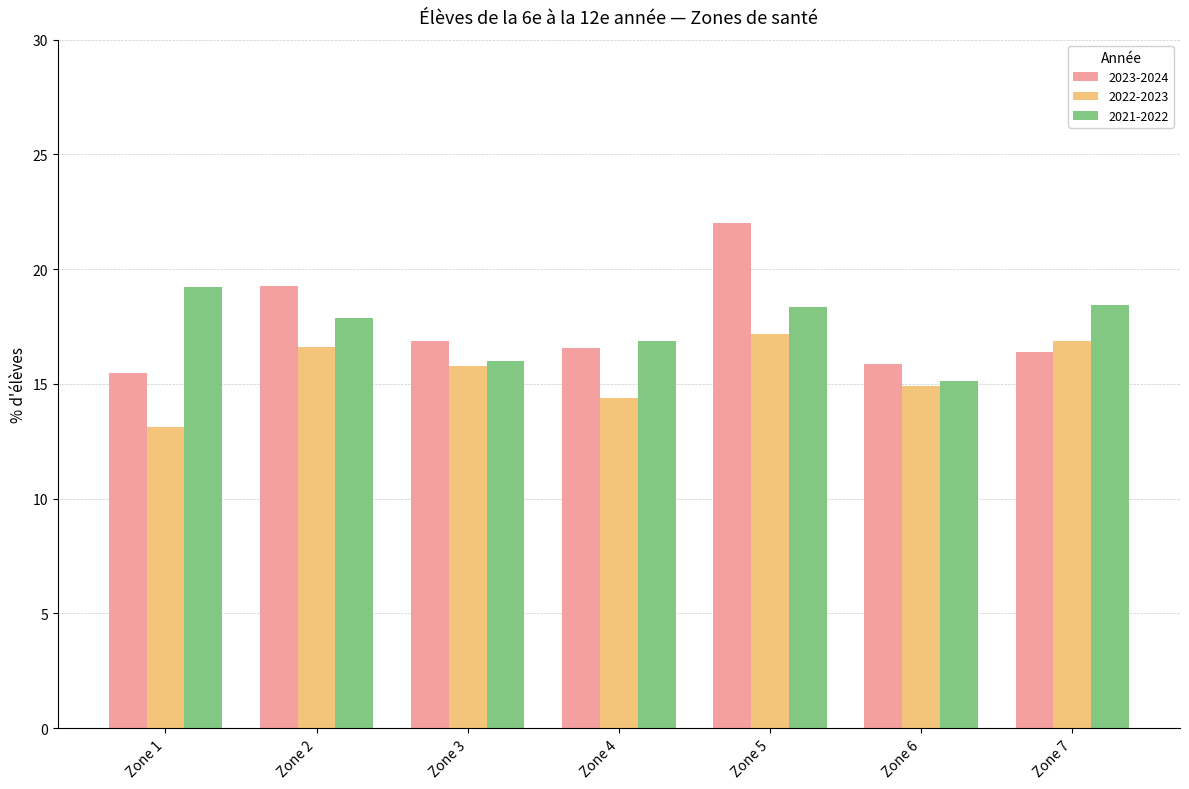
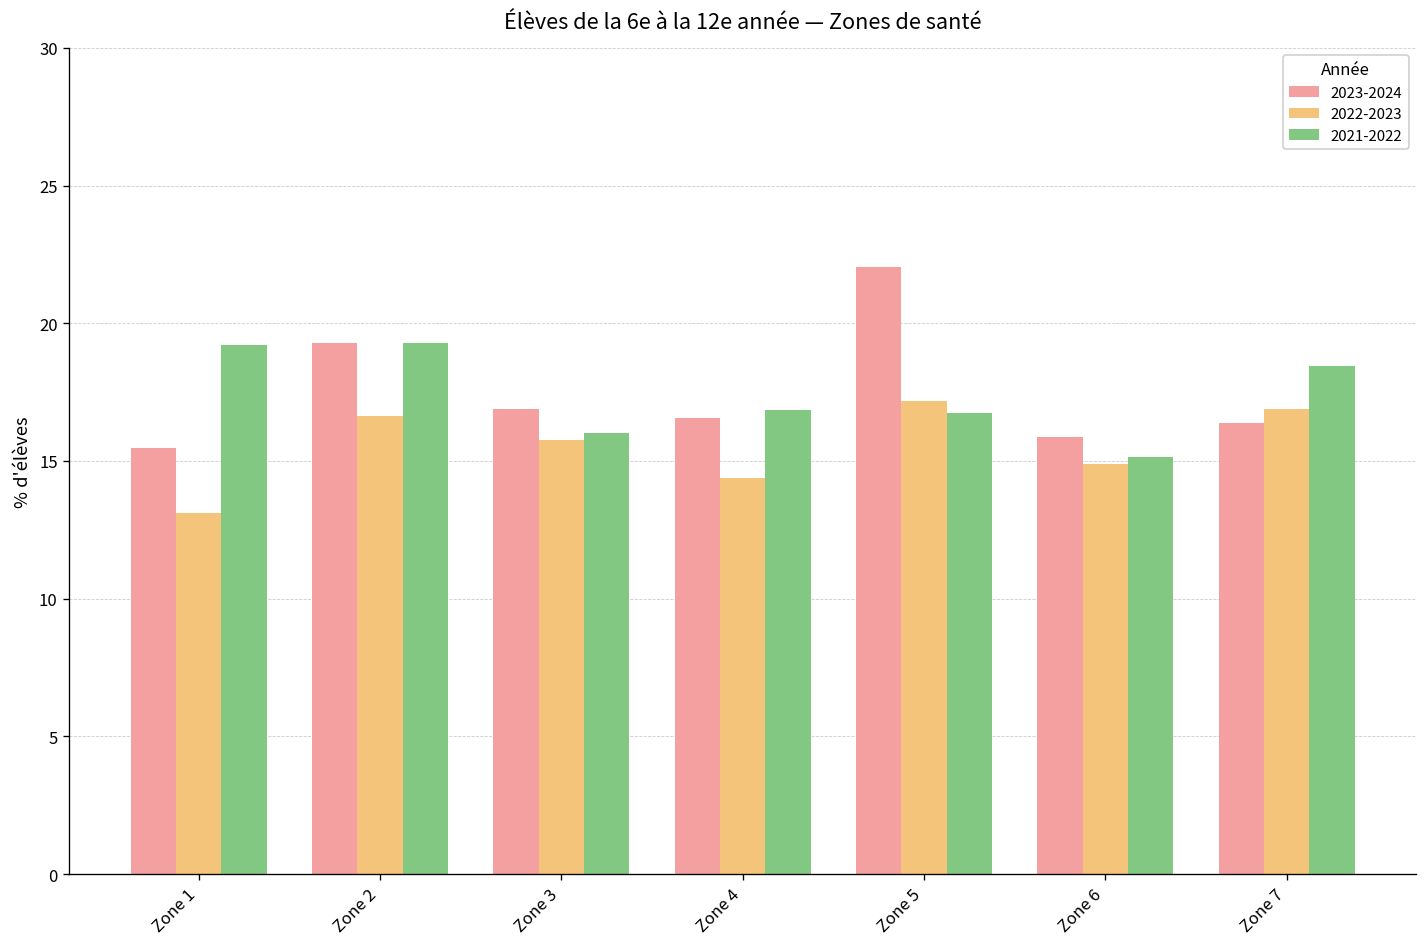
  {
    "2021-2022": {
      "Zone 1": 19.2,
-     "Zone 2": 17.9,
+     "Zone 2": 19.3,
      "Zone 3": 16.0,
      "Zone 4": 16.9,
-     "Zone 5": 18.4,
+     "Zone 5": 16.7,
      "Zone 6": 15.1,
      "Zone 7": 18.4
    }
  }
